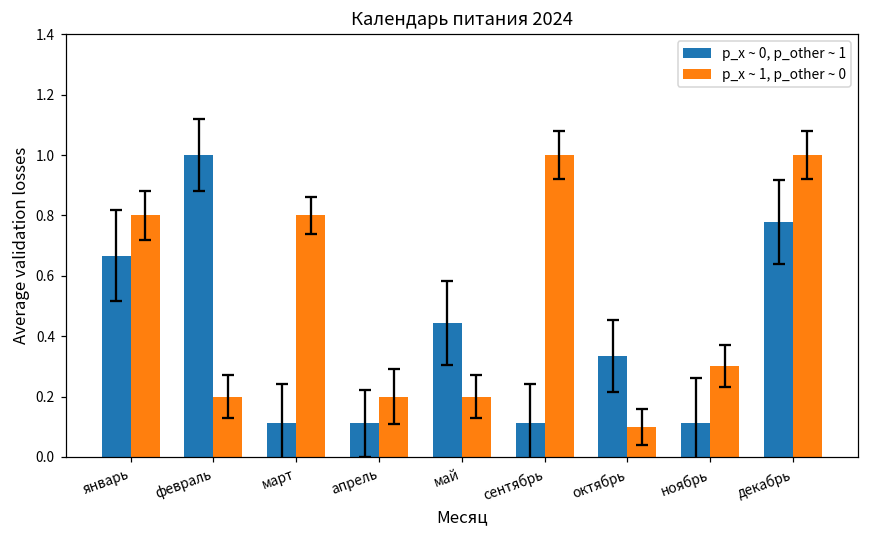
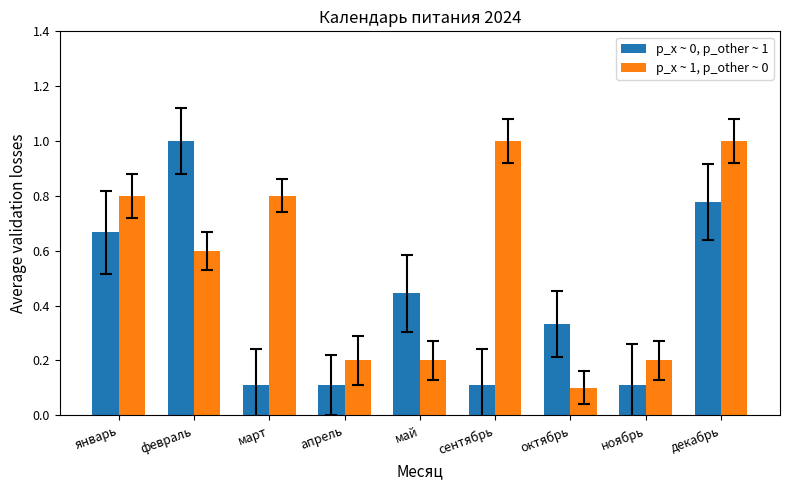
  {
    "p_x ~ 1, p_other ~ 0": {
      "январь": 0.80,
-     "февраль": 0.20,
+     "февраль": 0.60,
      "март": 0.80,
      "апрель": 0.20,
      "май": 0.20,
      "сентябрь": 1.00,
      "октябрь": 0.10,
-     "ноябрь": 0.30,
+     "ноябрь": 0.20,
      "декабрь": 1.00
    }
  }
